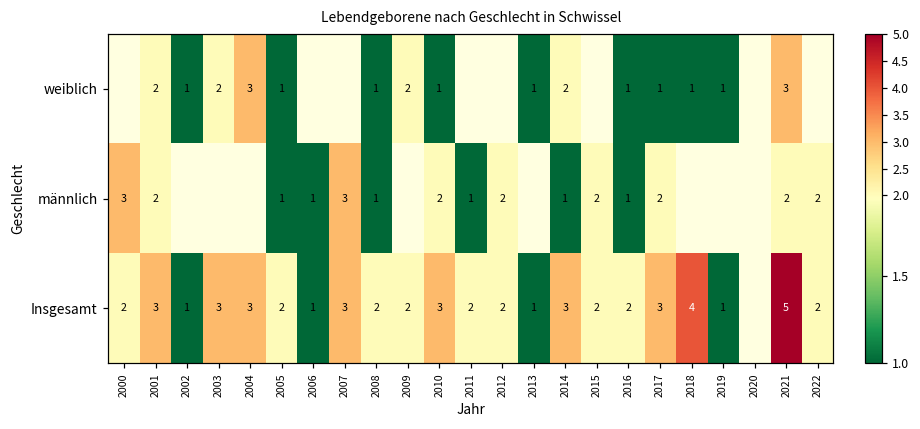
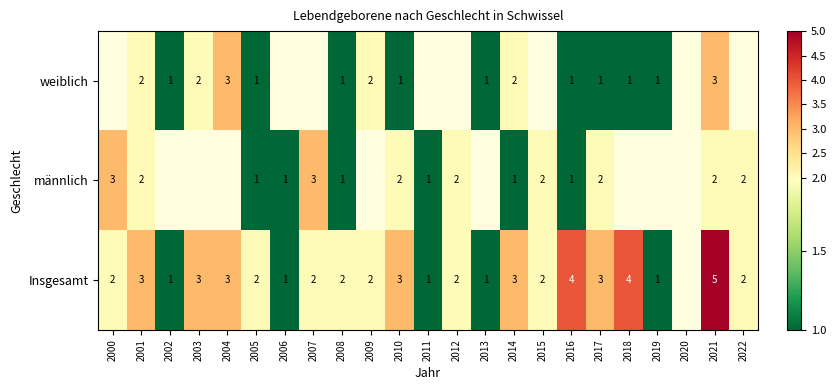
  {
    "weiblich": {
      "2001": 2,
      "2002": 1,
      "2003": 2,
      "2004": 3,
      "2005": 1,
      "2008": 1,
      "2009": 2,
      "2010": 1,
      "2013": 1,
      "2014": 2,
      "2016": 1,
      "2017": 1,
      "2018": 1,
      "2019": 1,
      "2021": 3
    },
    "männlich": {
      "2000": 3,
      "2001": 2,
      "2005": 1,
      "2006": 1,
      "2007": 3,
      "2008": 1,
      "2010": 2,
      "2011": 1,
      "2012": 2,
      "2014": 1,
      "2015": 2,
      "2016": 1,
      "2017": 2,
      "2021": 2,
      "2022": 2
    },
    "Insgesamt": {
      "2000": 2,
      "2001": 3,
      "2002": 1,
      "2003": 3,
      "2004": 3,
      "2005": 2,
      "2006": 1,
-     "2007": 3,
+     "2007": 2,
      "2008": 2,
      "2009": 2,
      "2010": 3,
-     "2011": 2,
+     "2011": 1,
      "2012": 2,
      "2013": 1,
      "2014": 3,
      "2015": 2,
-     "2016": 2,
+     "2016": 4,
      "2017": 3,
      "2018": 4,
      "2019": 1,
      "2021": 5,
      "2022": 2
    }
  }
